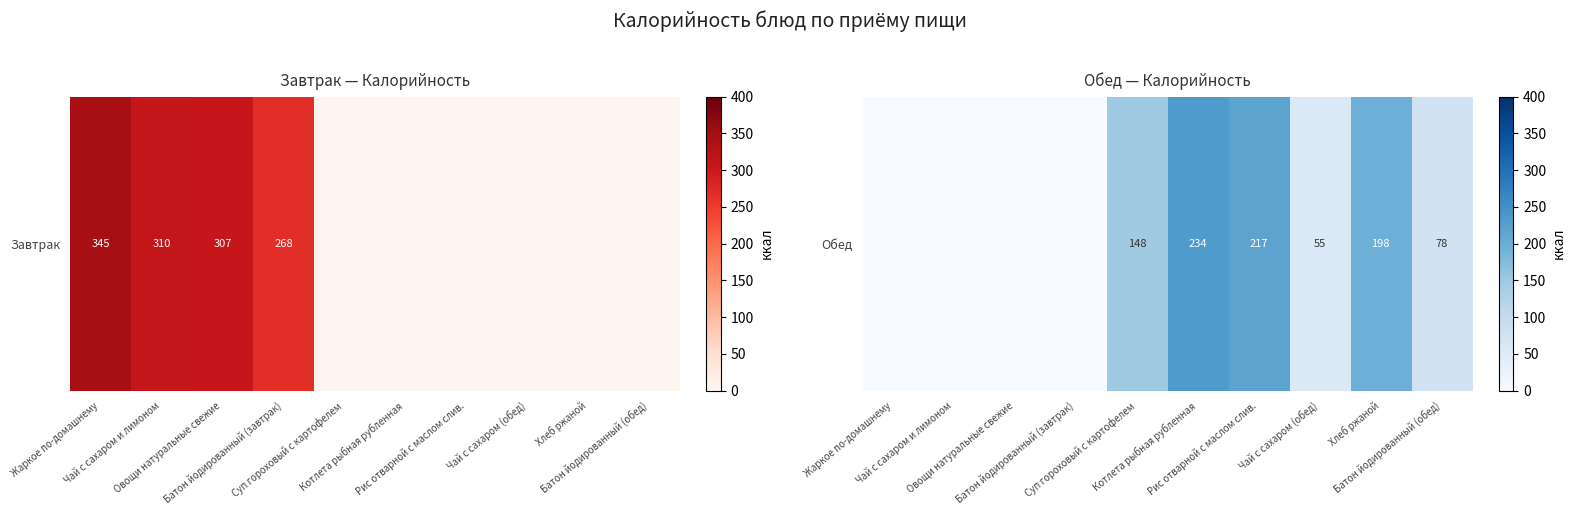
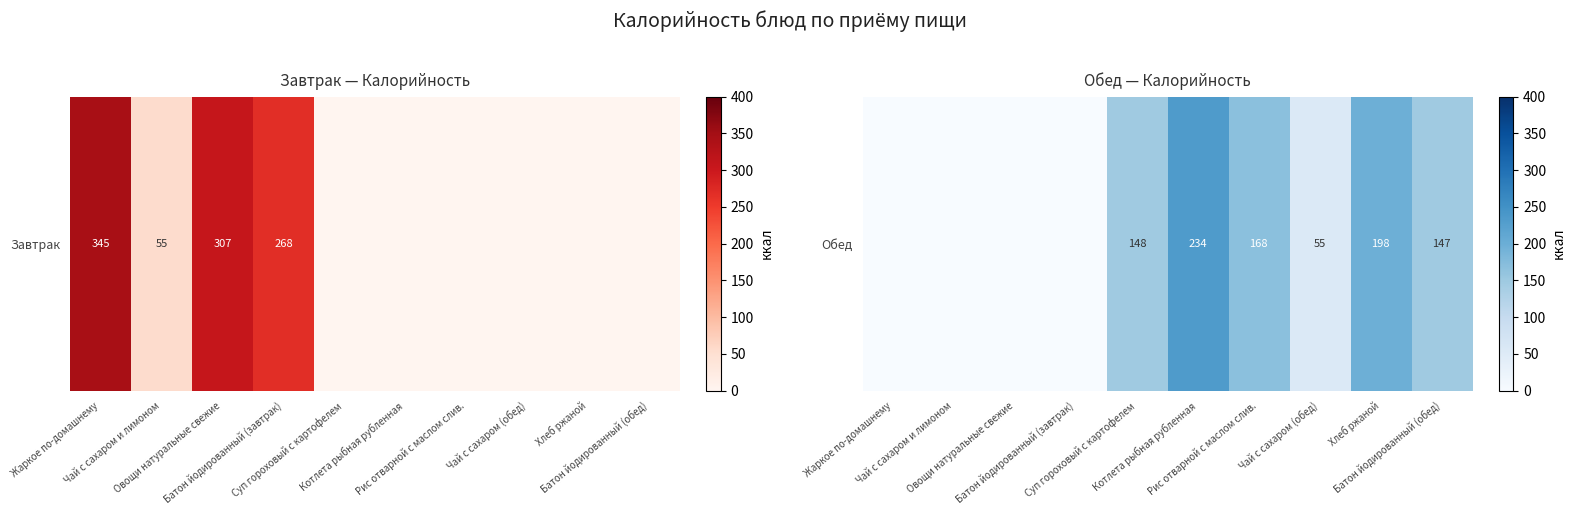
  {
    "Завтрак — Калорийность": {
      "Завтрак": {
        "Жаркое по-домашнему": 345,
-       "Чай с сахаром и лимоном": 310,
+       "Чай с сахаром и лимоном": 55,
        "Овощи натуральные свежие": 307,
        "Батон йодированный (завтрак)": 268
      }
    },
    "Обед — Калорийность": {
      "Обед": {
        "Суп гороховый с картофелем": 148,
        "Котлета рыбная рубленная": 234,
-       "Рис отварной с маслом слив.": 217,
+       "Рис отварной с маслом слив.": 168,
        "Чай с сахаром (обед)": 55,
        "Хлеб ржаной": 198,
-       "Батон йодированный (обед)": 78
+       "Батон йодированный (обед)": 147
      }
    }
  }
